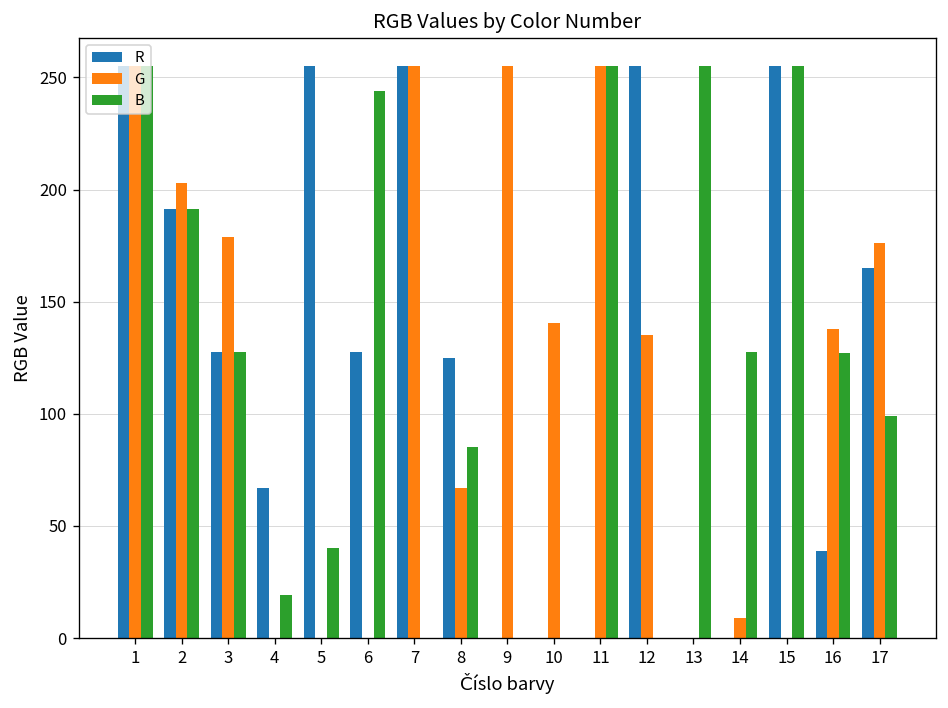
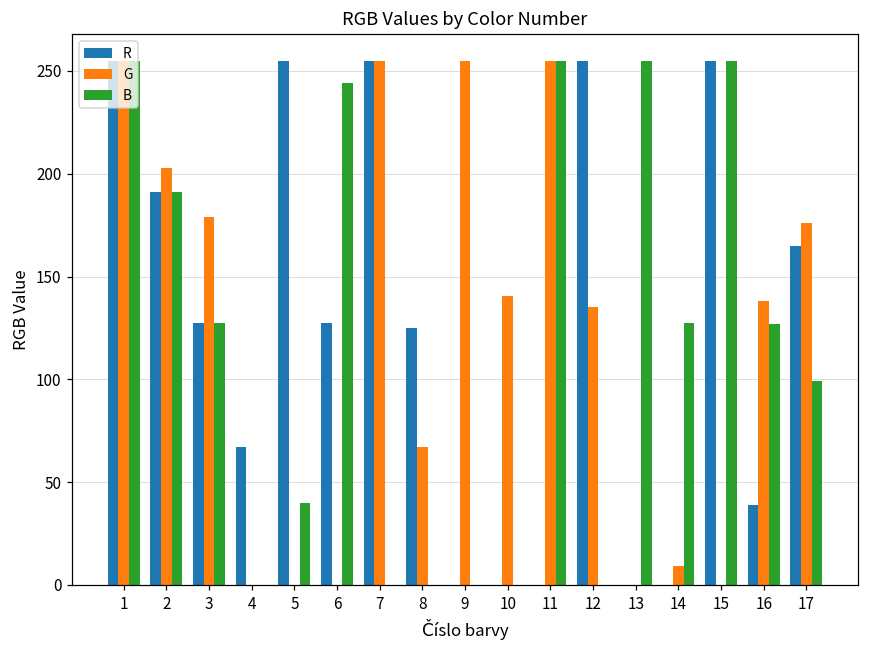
  {
    "R": {
      "2": 191,
      "3": 128,
      "4": 67,
      "5": 255,
      "6": 128,
      "7": 255,
      "8": 125,
      "9": 0,
      "10": 0,
      "11": 0,
      "12": 255,
      "13": 0,
      "14": 0,
      "15": 255,
      "16": 39,
      "17": 165
    },
    "G": {
      "2": 203,
      "3": 179,
      "4": 0,
      "5": 0,
      "6": 0,
      "7": 255,
      "8": 67,
      "9": 255,
      "10": 140,
      "11": 255,
      "12": 135,
      "13": 0,
      "14": 9,
      "15": 0,
      "16": 138,
      "17": 176
    },
    "B": {
      "2": 191,
      "3": 128,
-     "4": 19,
+     "4": 0,
      "5": 40,
      "6": 244,
      "7": 0,
-     "8": 85,
+     "8": 0,
      "9": 0,
      "10": 0,
      "11": 255,
      "12": 0,
      "13": 255,
      "14": 128,
      "15": 255,
      "16": 127,
      "17": 99
    }
  }
